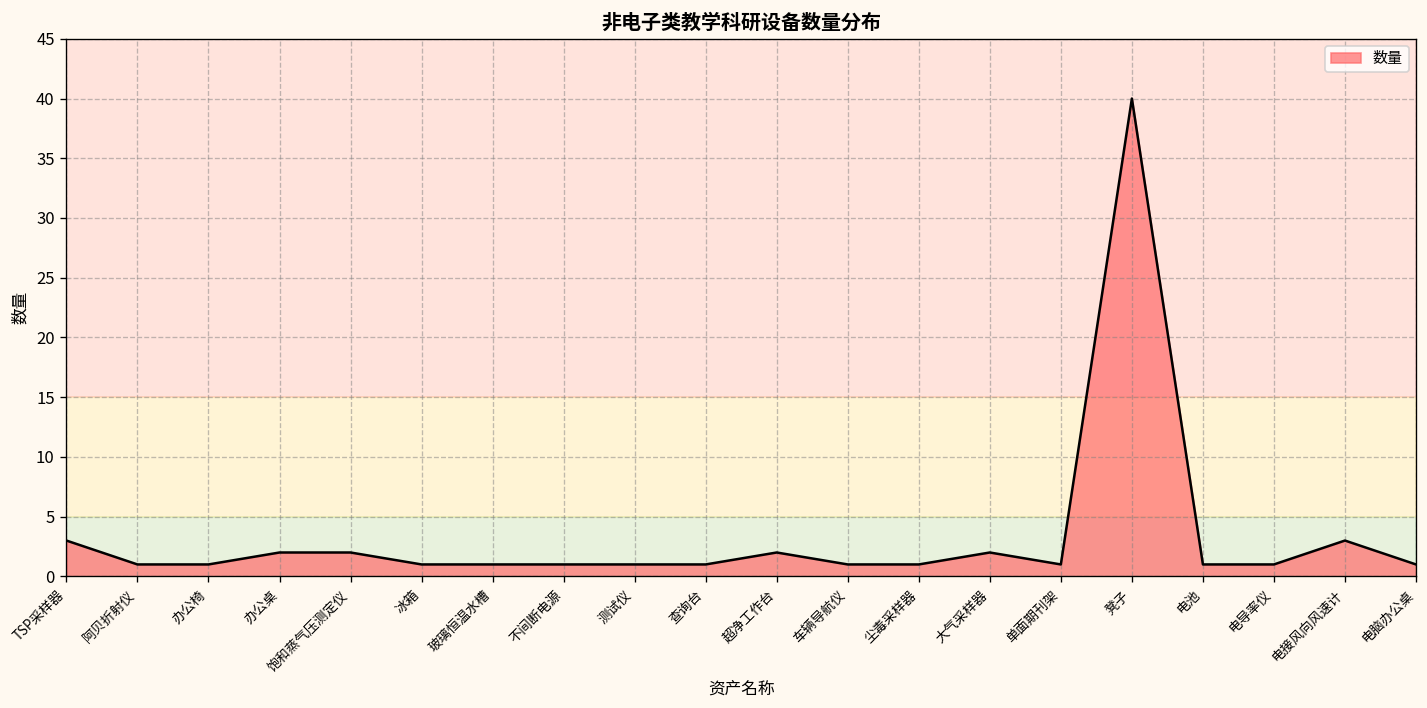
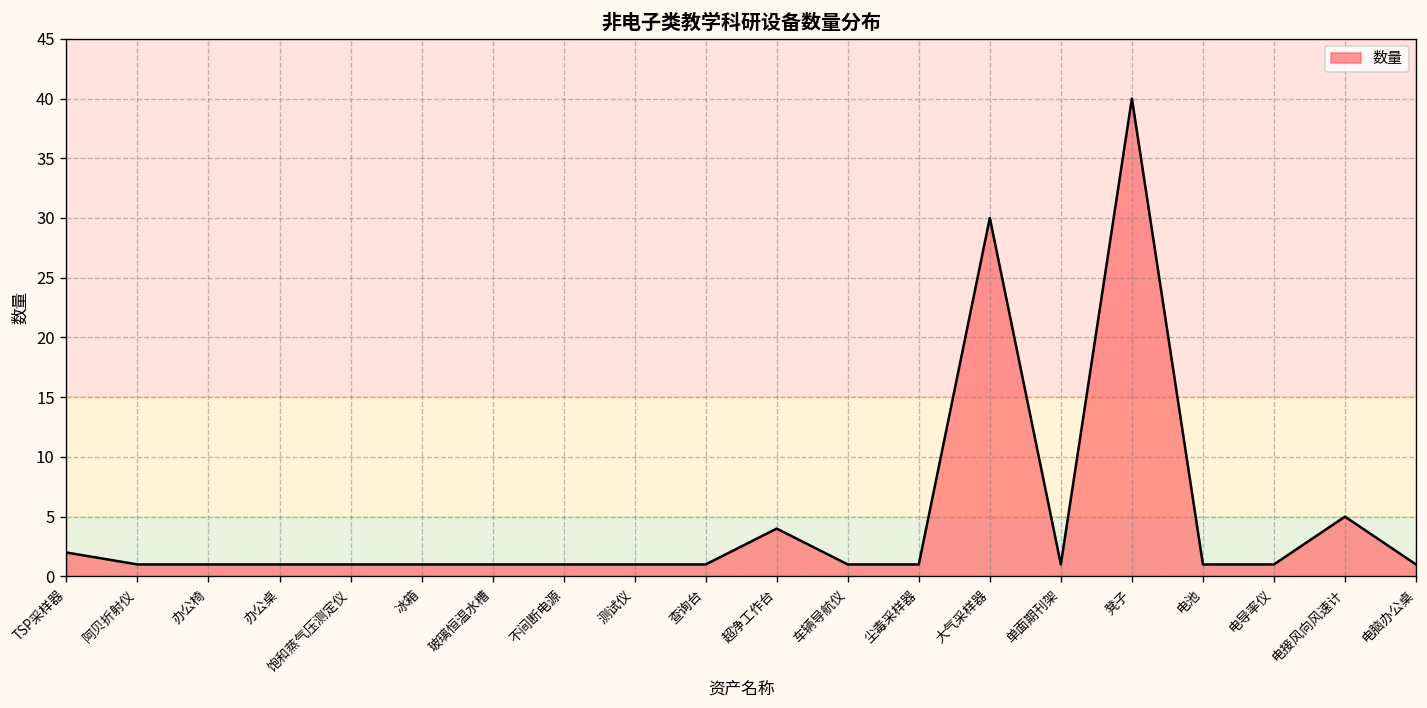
  {
-   "TSP采样器": 3,
+   "TSP采样器": 2,
    "阿贝折射仪": 1,
    "办公椅": 1,
-   "办公桌": 2,
-   "饱和蒸气压测定仪": 2,
+   "办公桌": 1,
+   "饱和蒸气压测定仪": 1,
    "冰箱": 1,
    "玻璃恒温水槽": 1,
    "不间断电源": 1,
    "测试仪": 1,
    "查询台": 1,
-   "超净工作台": 2,
+   "超净工作台": 4,
    "车辆导航仪": 1,
    "尘毒采样器": 1,
-   "大气采样器": 2,
+   "大气采样器": 30,
    "单面期刊架": 1,
    "凳子": 40,
    "电池": 1,
    "电导率仪": 1,
-   "电接风向风速计": 3,
+   "电接风向风速计": 5,
    "电脑办公桌": 1
  }
